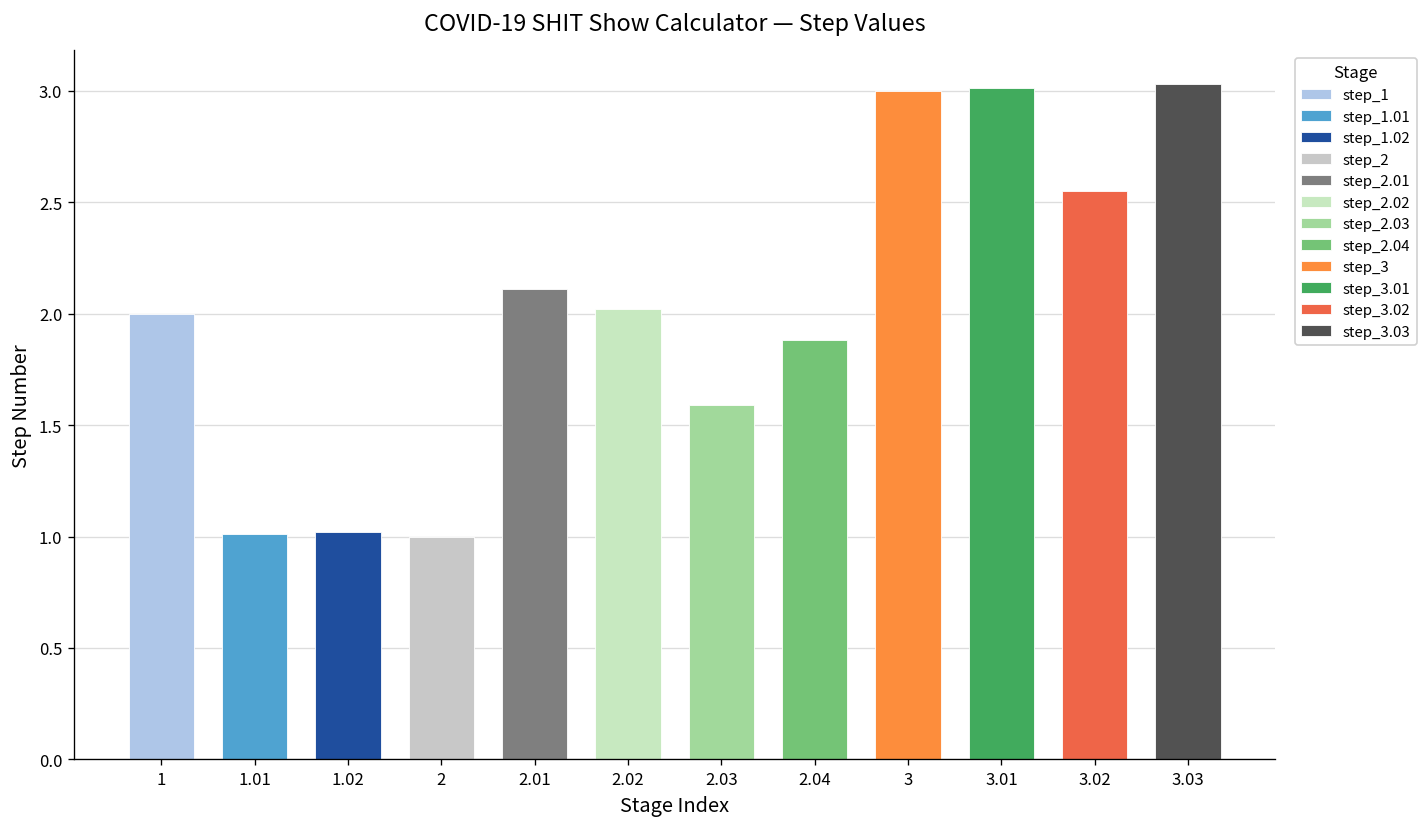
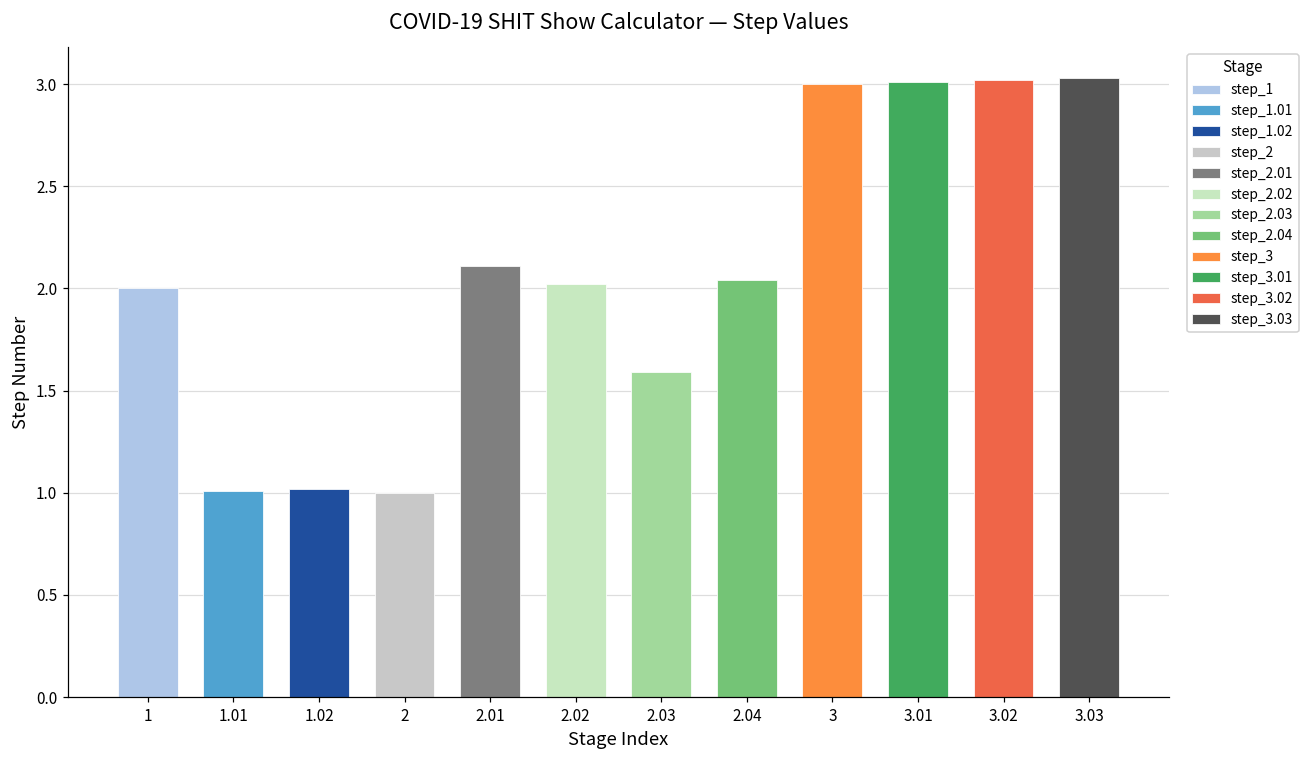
  {
    "1": 2.00,
    "1.01": 1.01,
    "1.02": 1.02,
    "2": 1.00,
    "2.01": 2.11,
    "2.02": 2.02,
    "2.03": 1.59,
-   "2.04": 1.88,
+   "2.04": 2.04,
    "3": 3.00,
    "3.01": 3.01,
-   "3.02": 2.55,
+   "3.02": 3.02,
    "3.03": 3.03
  }
